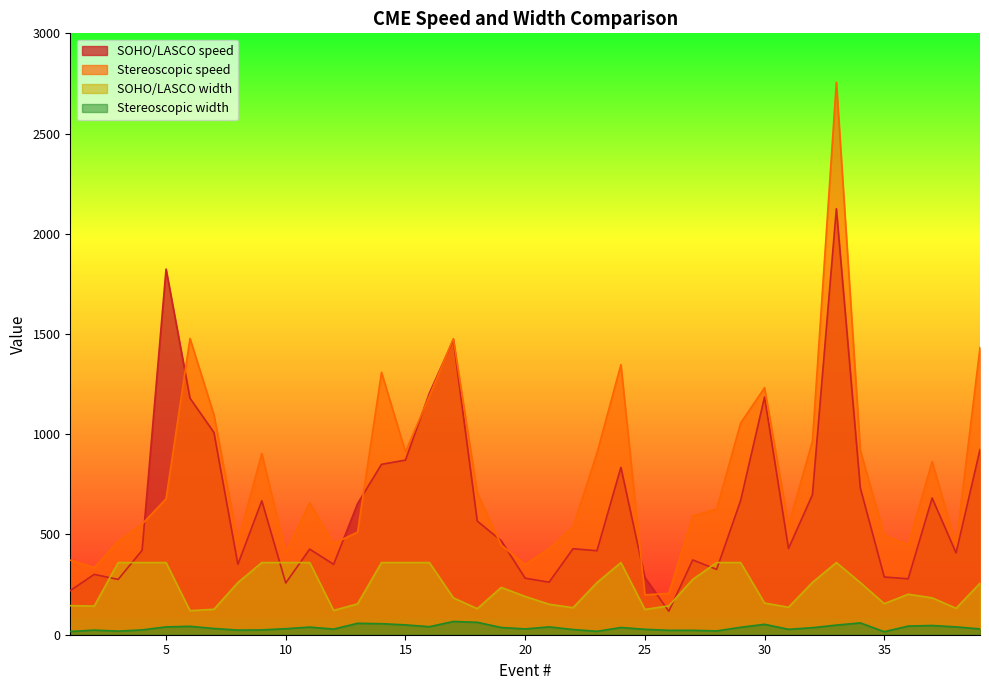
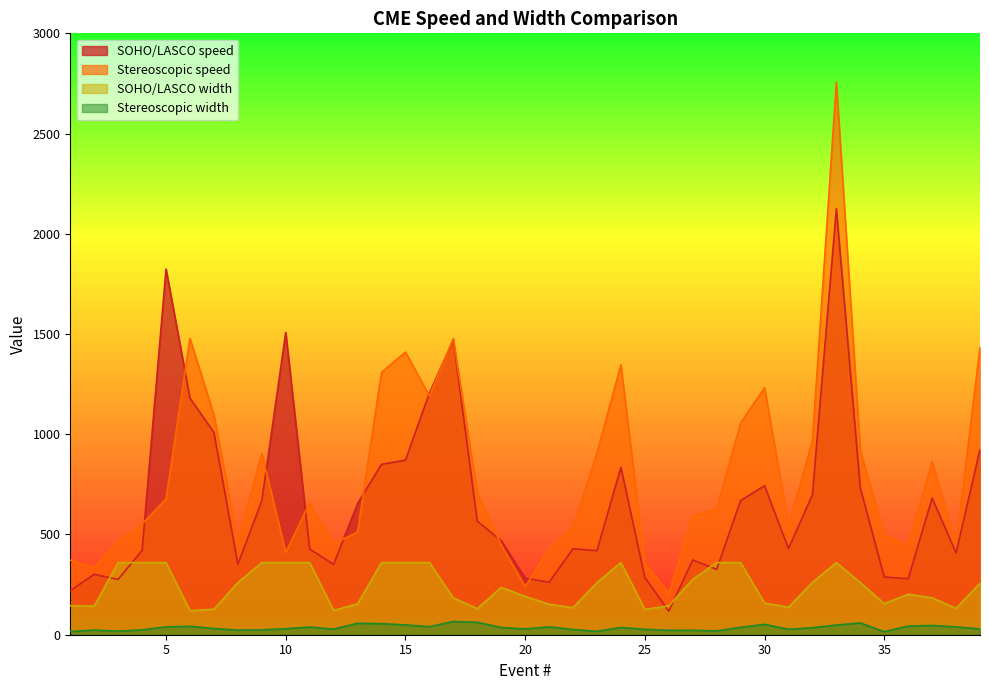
  {
    "SOHO/LASCO speed": {
      "5": 1820,
-     "10": 260,
+     "10": 1510,
      "15": 870,
      "20": 280,
      "25": 290,
-     "30": 1190,
+     "30": 740,
      "35": 290
    },
    "Stereoscopic speed": {
      "5": 680,
      "10": 410,
-     "15": 910,
-     "20": 350,
-     "25": 200,
+     "15": 1410,
+     "20": 240,
+     "25": 360,
      "30": 1230,
      "35": 500
    },
    "SOHO/LASCO width": {
      "5": 360,
      "10": 360,
      "15": 360,
      "20": 190,
      "25": 130,
      "30": 160,
      "35": 160
    }
  }
